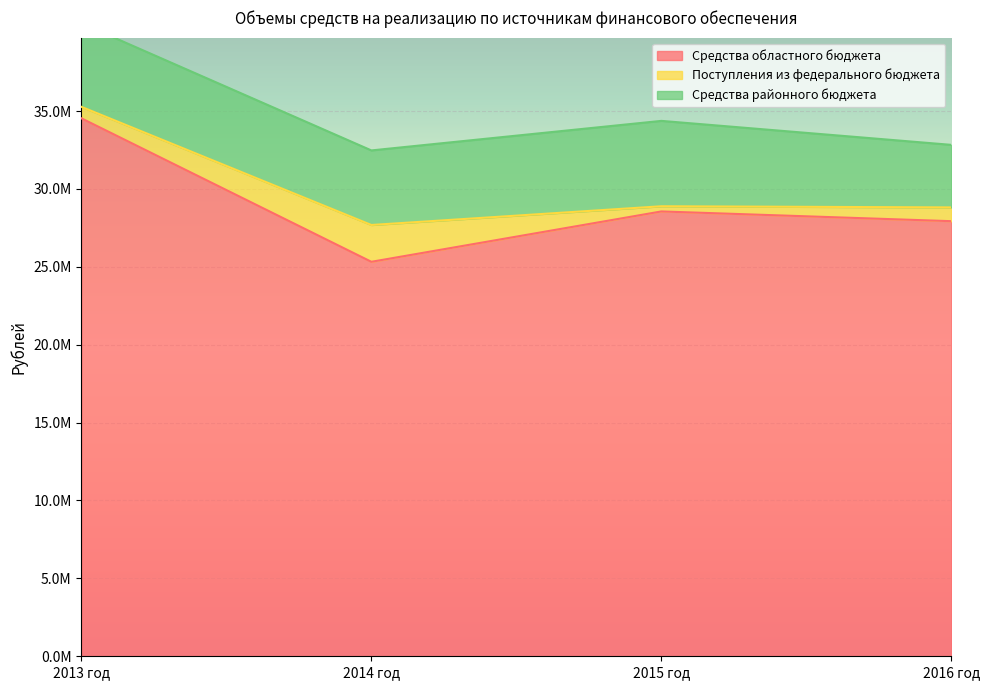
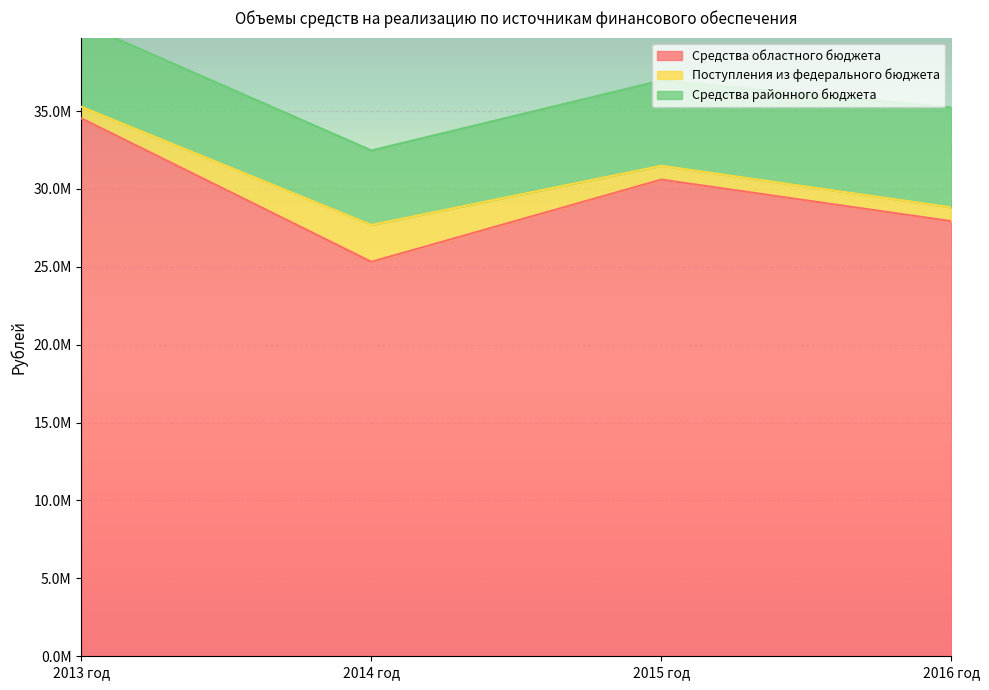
  {
    "Средства областного бюджета": {
      "2013 год": 34500000,
      "2014 год": 25300000,
-     "2015 год": 28600000,
+     "2015 год": 30600000,
      "2016 год": 27900000
    },
    "Поступления из федерального бюджета": {
      "2013 год": 700000,
      "2014 год": 2400000,
-     "2015 год": 300000,
+     "2015 год": 900000,
      "2016 год": 900000
    },
    "Средства районного бюджета": {
      "2014 год": 4800000,
-     "2016 год": 4000000
+     "2016 год": 6400000
    }
  }
